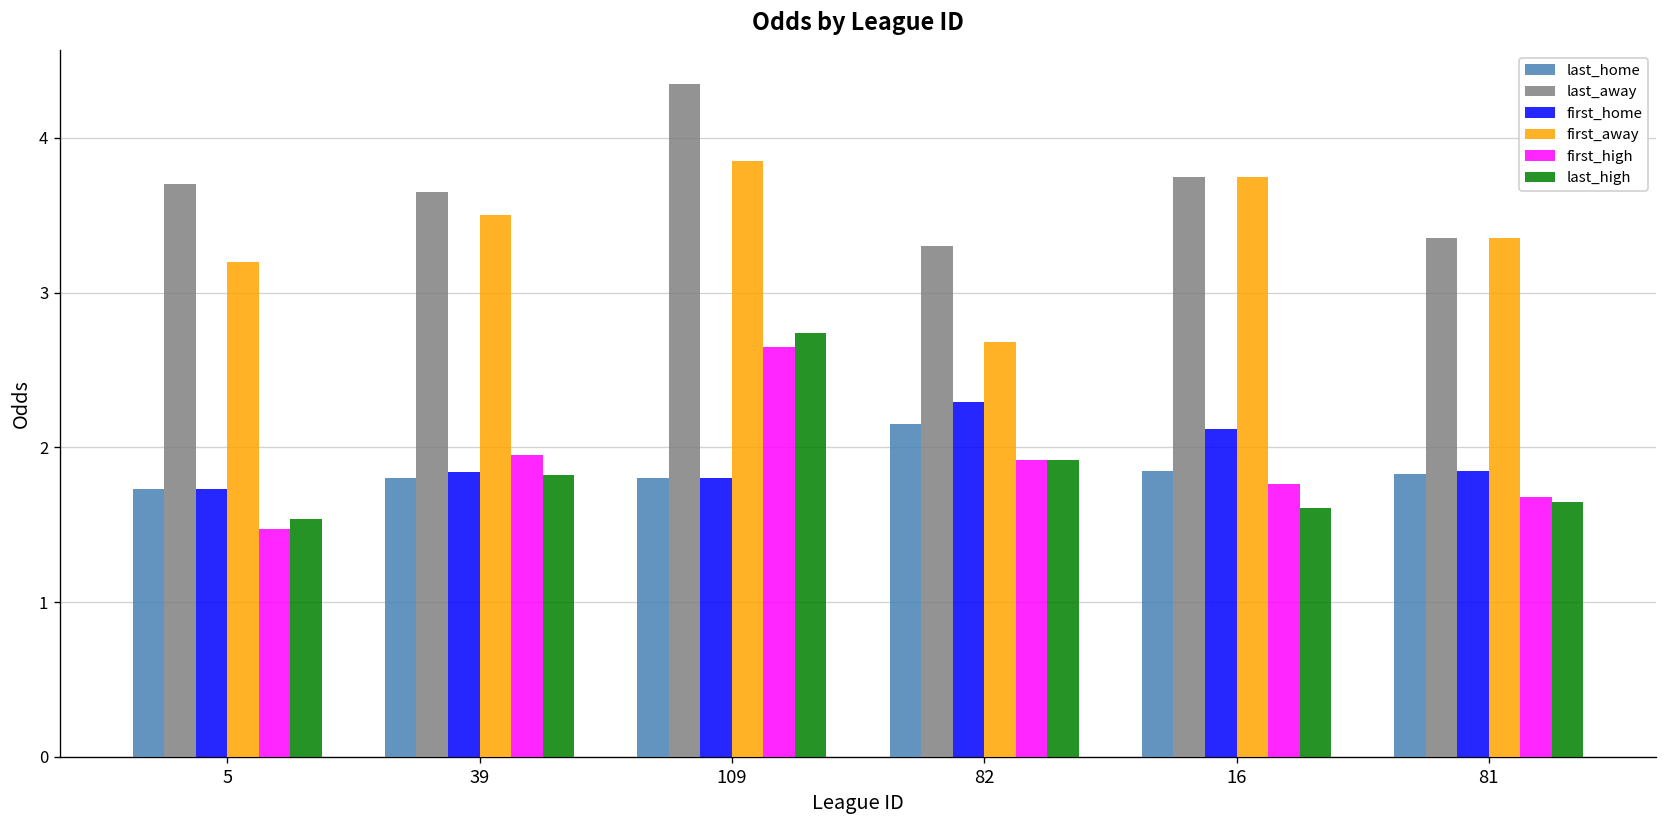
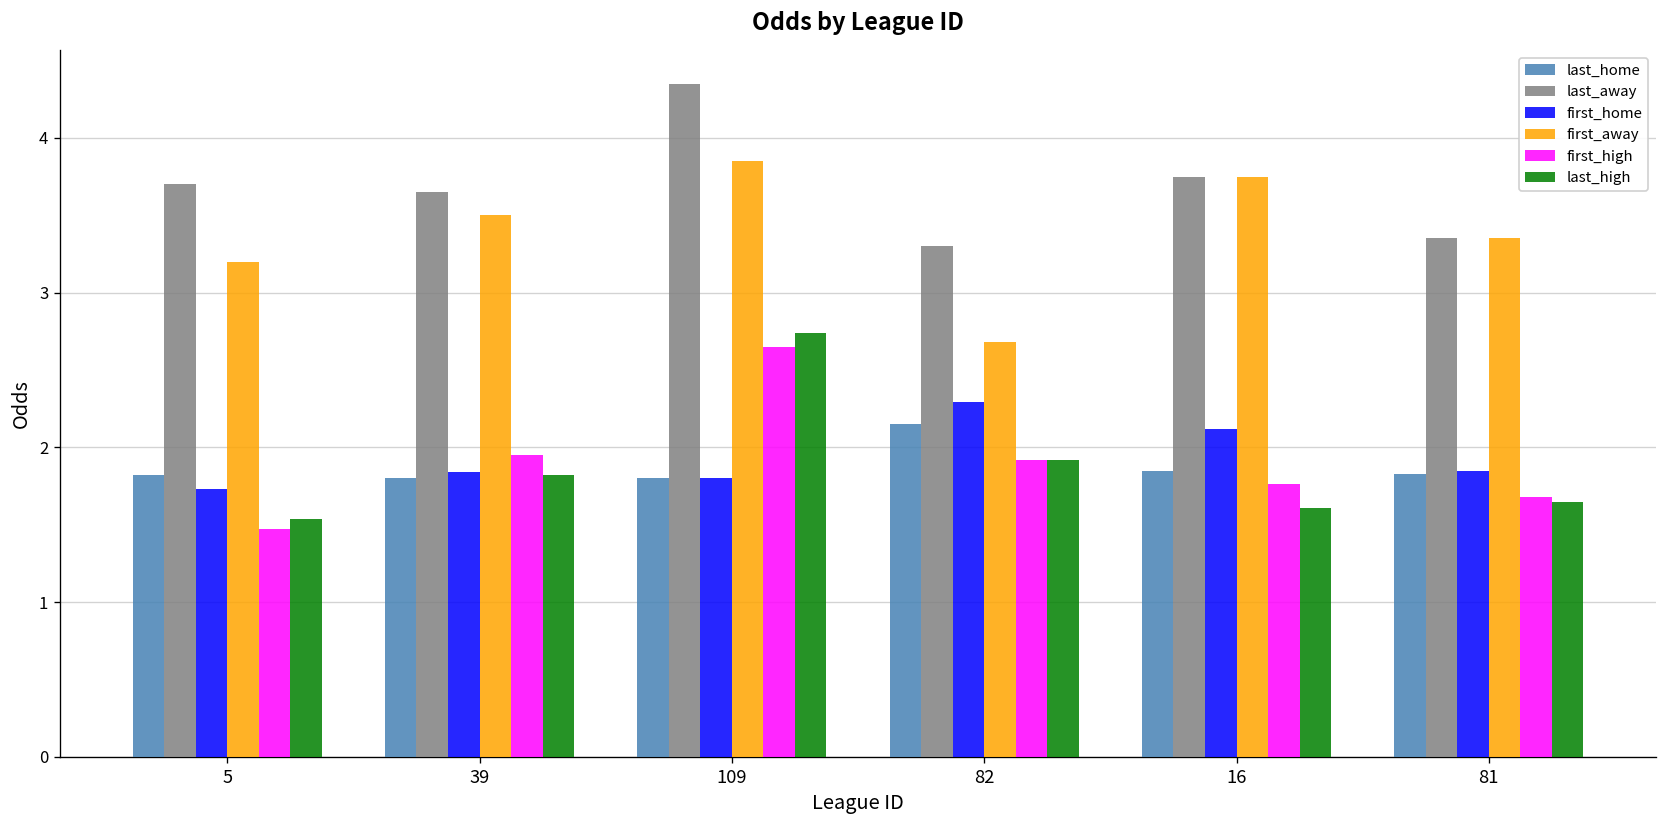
  {
    "last_home": {
-     "5": 1.73,
+     "5": 1.82,
      "39": 1.80,
      "109": 1.80,
      "82": 2.15,
      "16": 1.85,
      "81": 1.83
    },
    "last_away": {
      "5": 3.70,
      "39": 3.65,
      "109": 4.35,
      "82": 3.30,
      "16": 3.75,
      "81": 3.35
    },
    "first_home": {
      "5": 1.73,
      "39": 1.84,
      "109": 1.80,
      "82": 2.29,
      "16": 2.12,
      "81": 1.85
    },
    "first_away": {
      "5": 3.20,
      "39": 3.50,
      "109": 3.85,
      "82": 2.68,
      "16": 3.75,
      "81": 3.35
    },
    "first_high": {
      "5": 1.47,
      "39": 1.95,
      "109": 2.65,
      "82": 1.92,
      "16": 1.76,
      "81": 1.68
    },
    "last_high": {
      "5": 1.54,
      "39": 1.82,
      "109": 2.74,
      "82": 1.92,
      "16": 1.61,
      "81": 1.65
    }
  }
